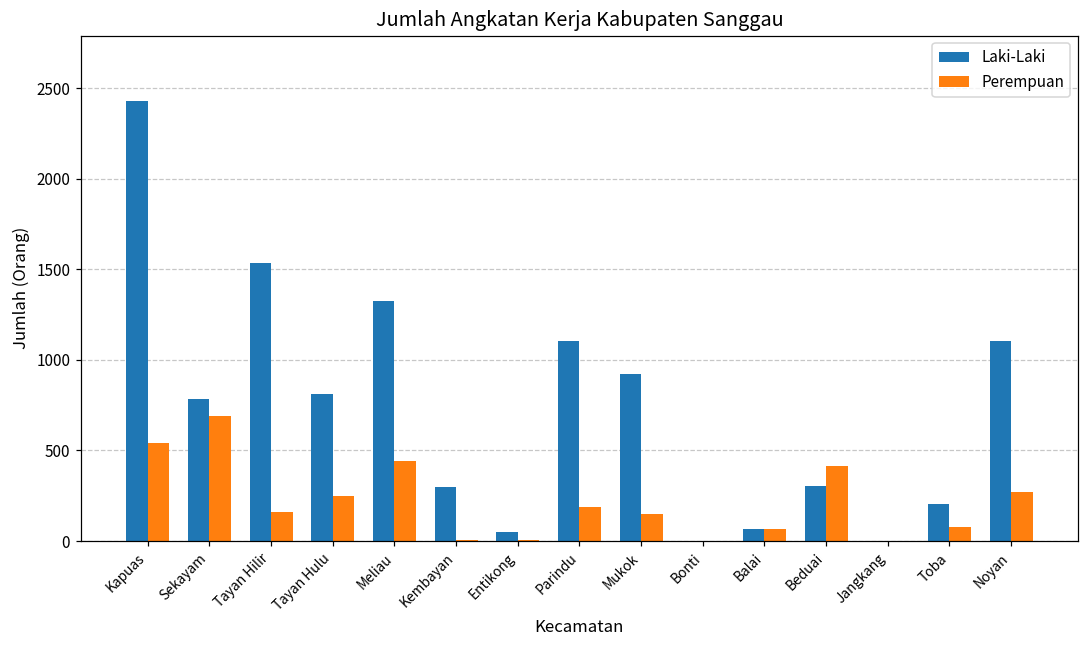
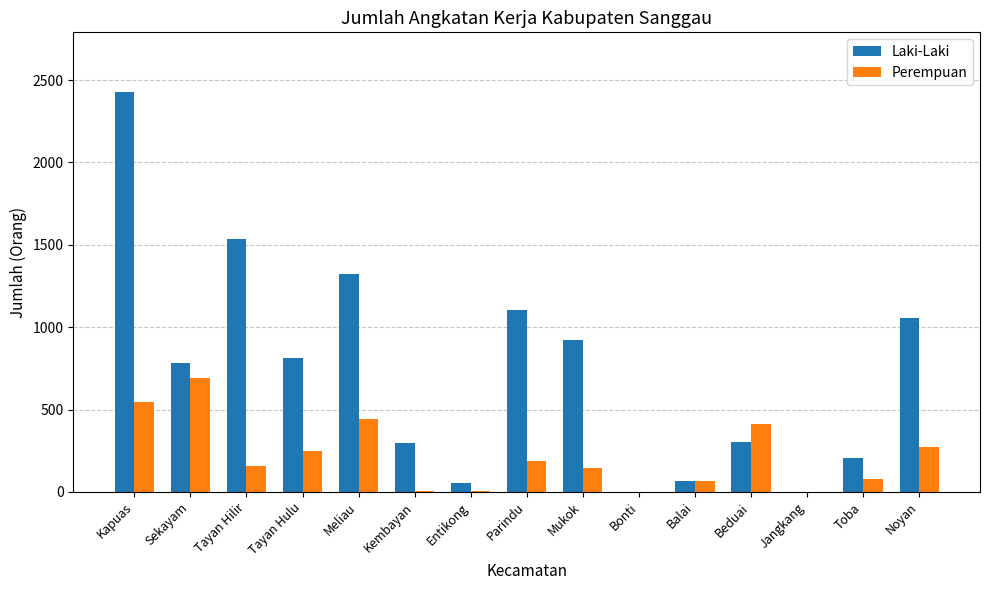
  {
    "Laki-Laki": {
      "Kapuas": 2430,
      "Sekayam": 790,
      "Tayan Hilir": 1540,
      "Tayan Hulu": 810,
      "Meliau": 1320,
      "Kembayan": 300,
      "Entikong": 50,
      "Parindu": 1100,
      "Mukok": 920,
      "Bonti": 0,
      "Balai": 70,
      "Beduai": 300,
      "Jangkang": 0,
      "Toba": 200,
-     "Noyan": 1110
+     "Noyan": 1060
    },
    "Perempuan": {
      "Kapuas": 540,
      "Sekayam": 690,
      "Tayan Hilir": 160,
      "Tayan Hulu": 250,
      "Meliau": 440,
      "Parindu": 190,
      "Mukok": 150,
      "Bonti": 0,
      "Balai": 60,
      "Beduai": 420,
      "Jangkang": 0,
      "Toba": 80,
      "Noyan": 270
    }
  }
